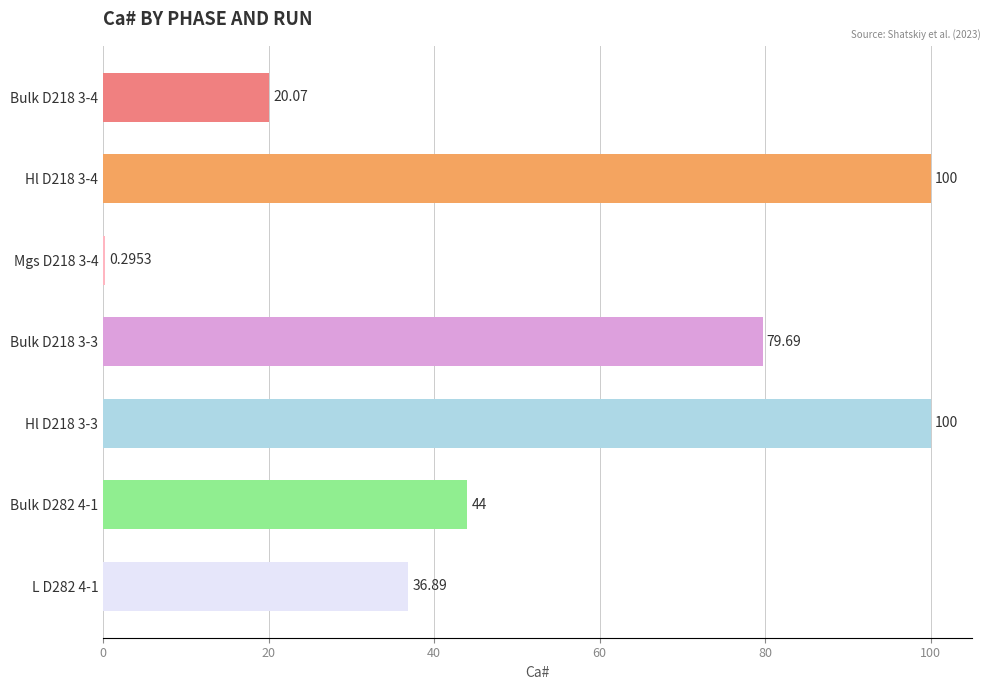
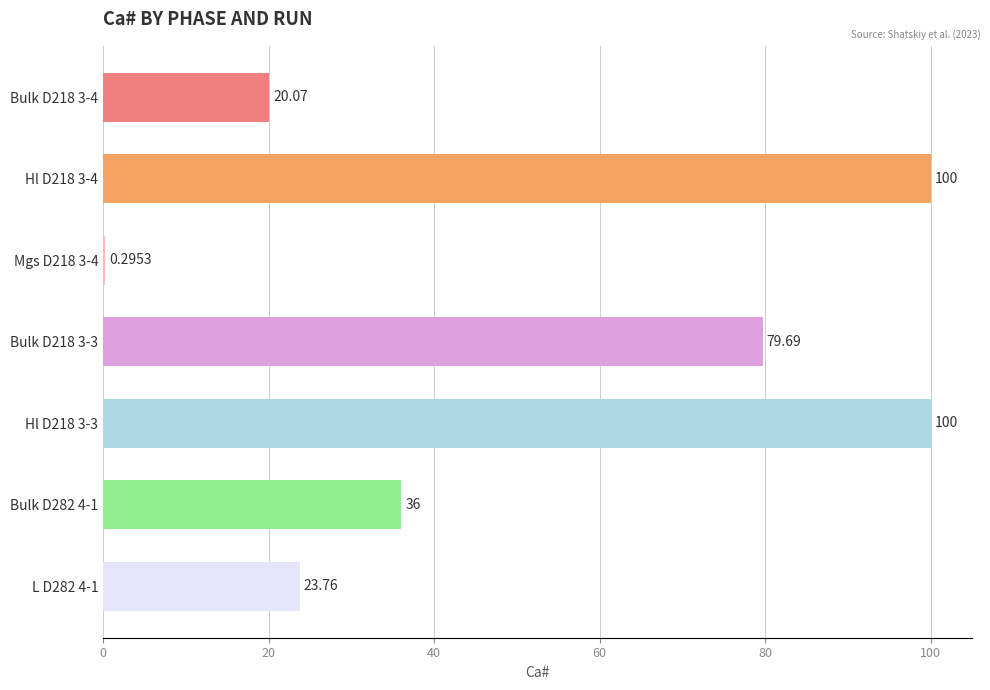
  {
    "Bulk D218 3-4": 20.07,
    "Hl D218 3-4": 100,
    "Mgs D218 3-4": 0.2953,
    "Bulk D218 3-3": 79.69,
    "Hl D218 3-3": 100,
-   "Bulk D282 4-1": 44,
-   "L D282 4-1": 36.89
+   "Bulk D282 4-1": 36,
+   "L D282 4-1": 23.76
  }
